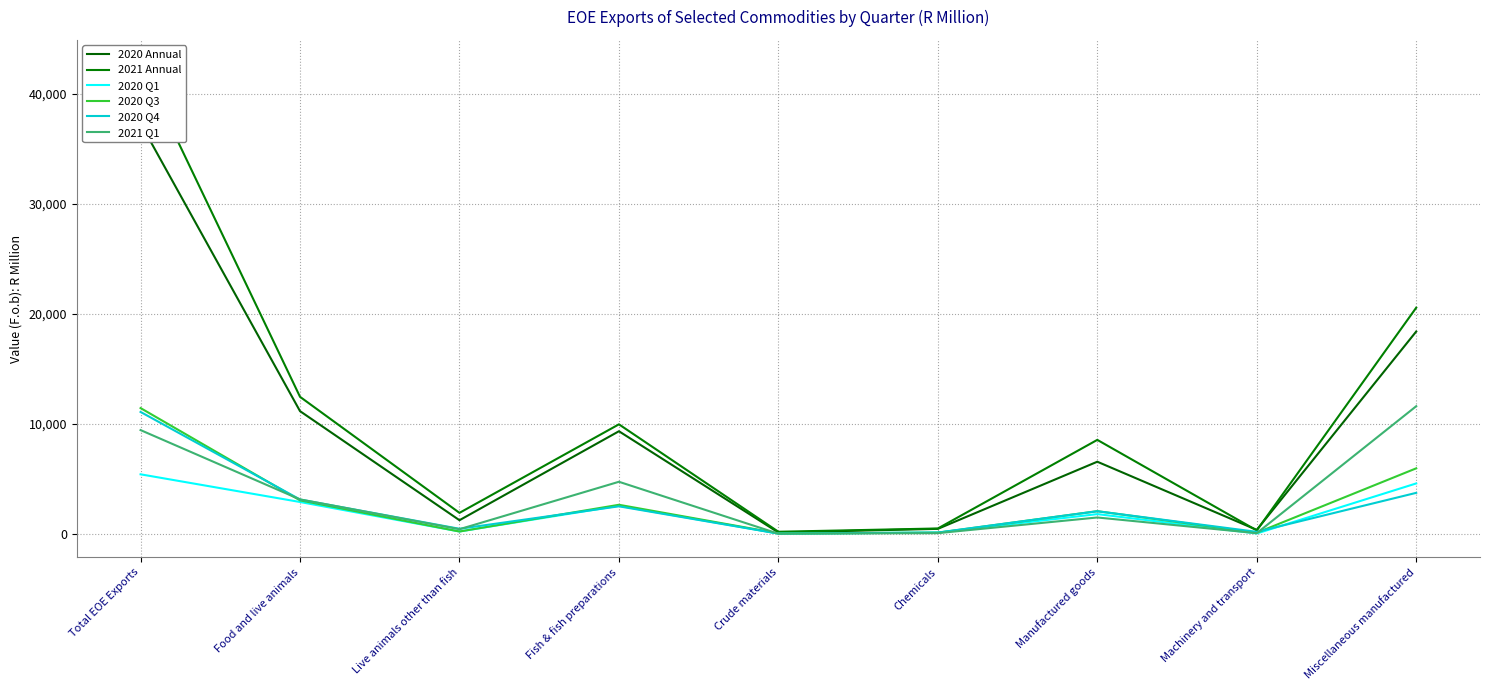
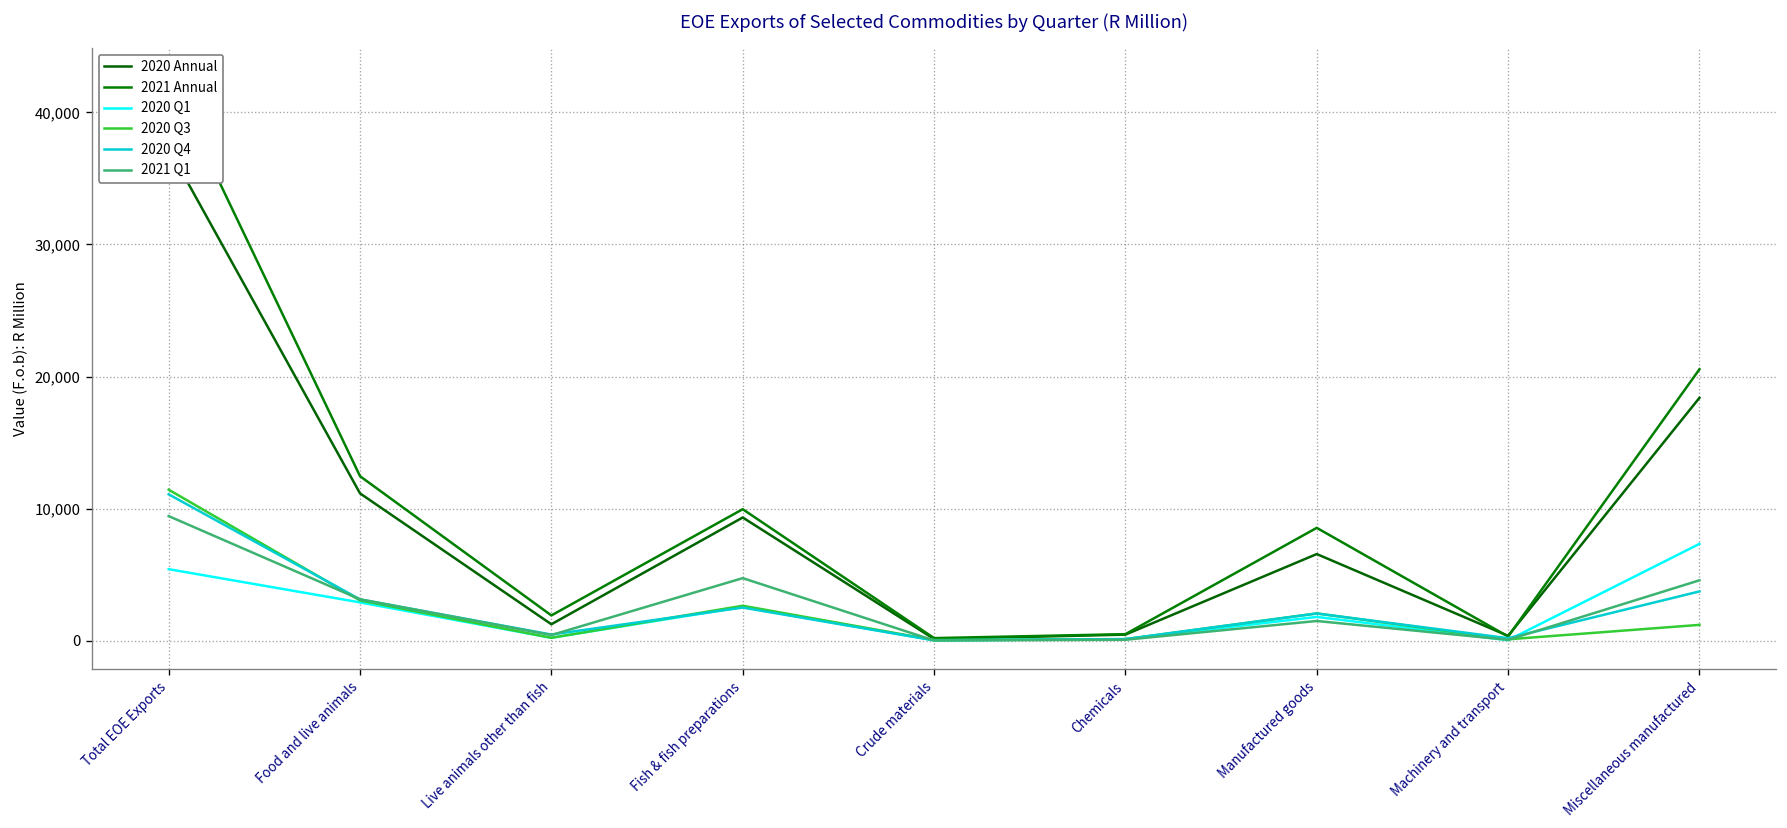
  {
    "2020 Q1": {
      "Total EOE Exports": "5,400",
      "Manufactured goods": "1,800",
-     "Miscellaneous manufactured": "4,600"
+     "Miscellaneous manufactured": "7,300"
    },
    "2020 Q3": {
      "Total EOE Exports": "11,400",
-     "Miscellaneous manufactured": "6,000"
+     "Miscellaneous manufactured": "1,200"
    },
    "2020 Q4": {
      "Total EOE Exports": "11,100",
      "Miscellaneous manufactured": "3,700"
    },
    "2021 Q1": {
      "Total EOE Exports": "9,400",
      "Fish & fish preparations": "4,700",
      "Manufactured goods": "1,500",
-     "Miscellaneous manufactured": "11,600"
+     "Miscellaneous manufactured": "4,600"
    }
  }
